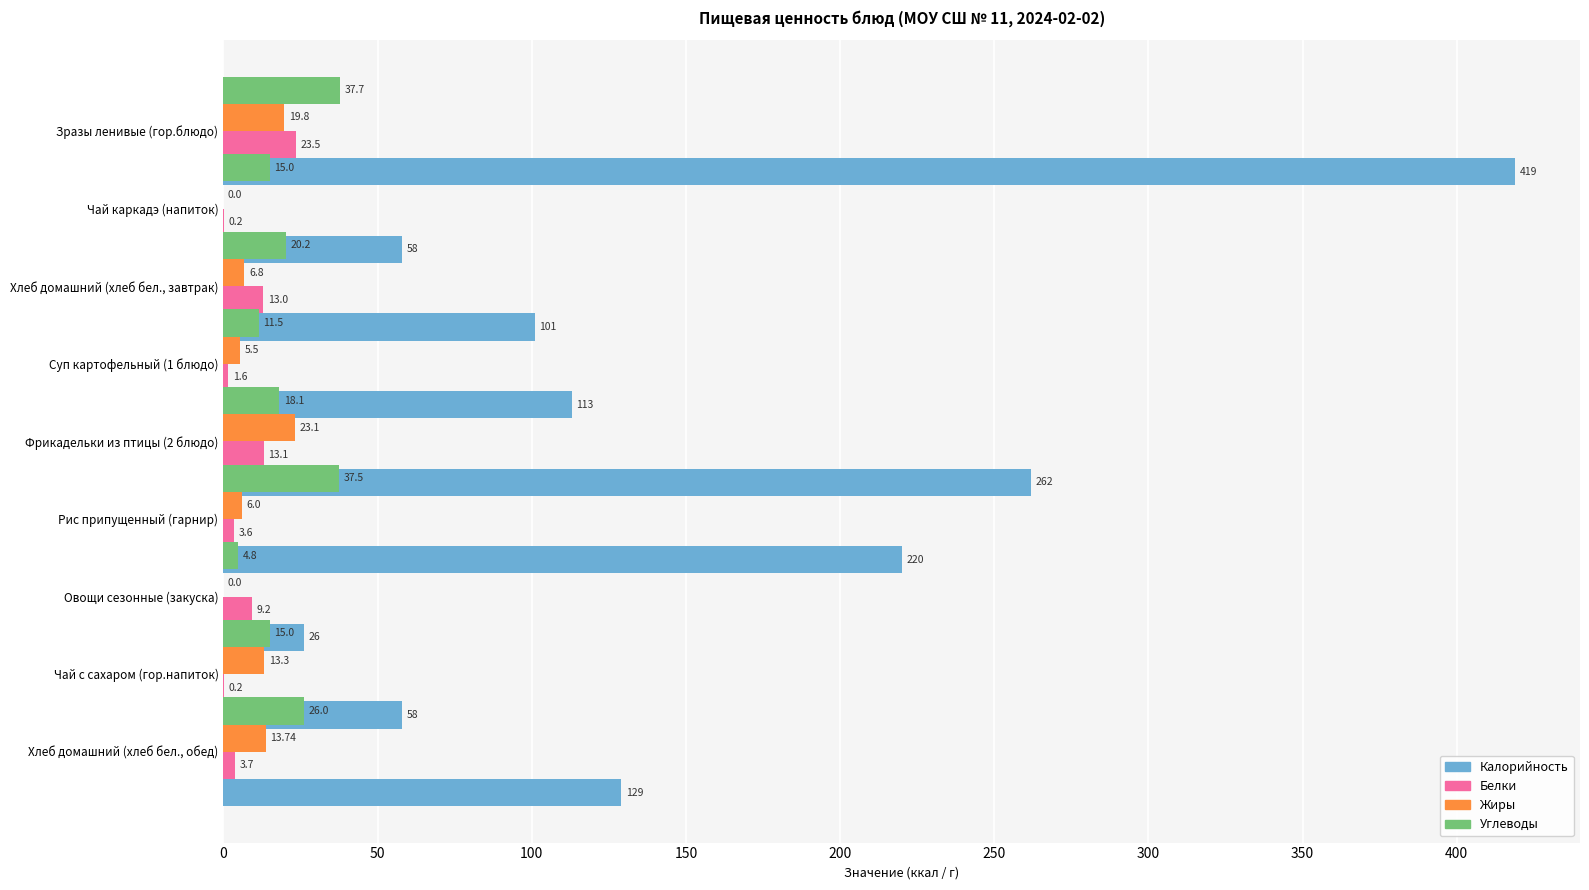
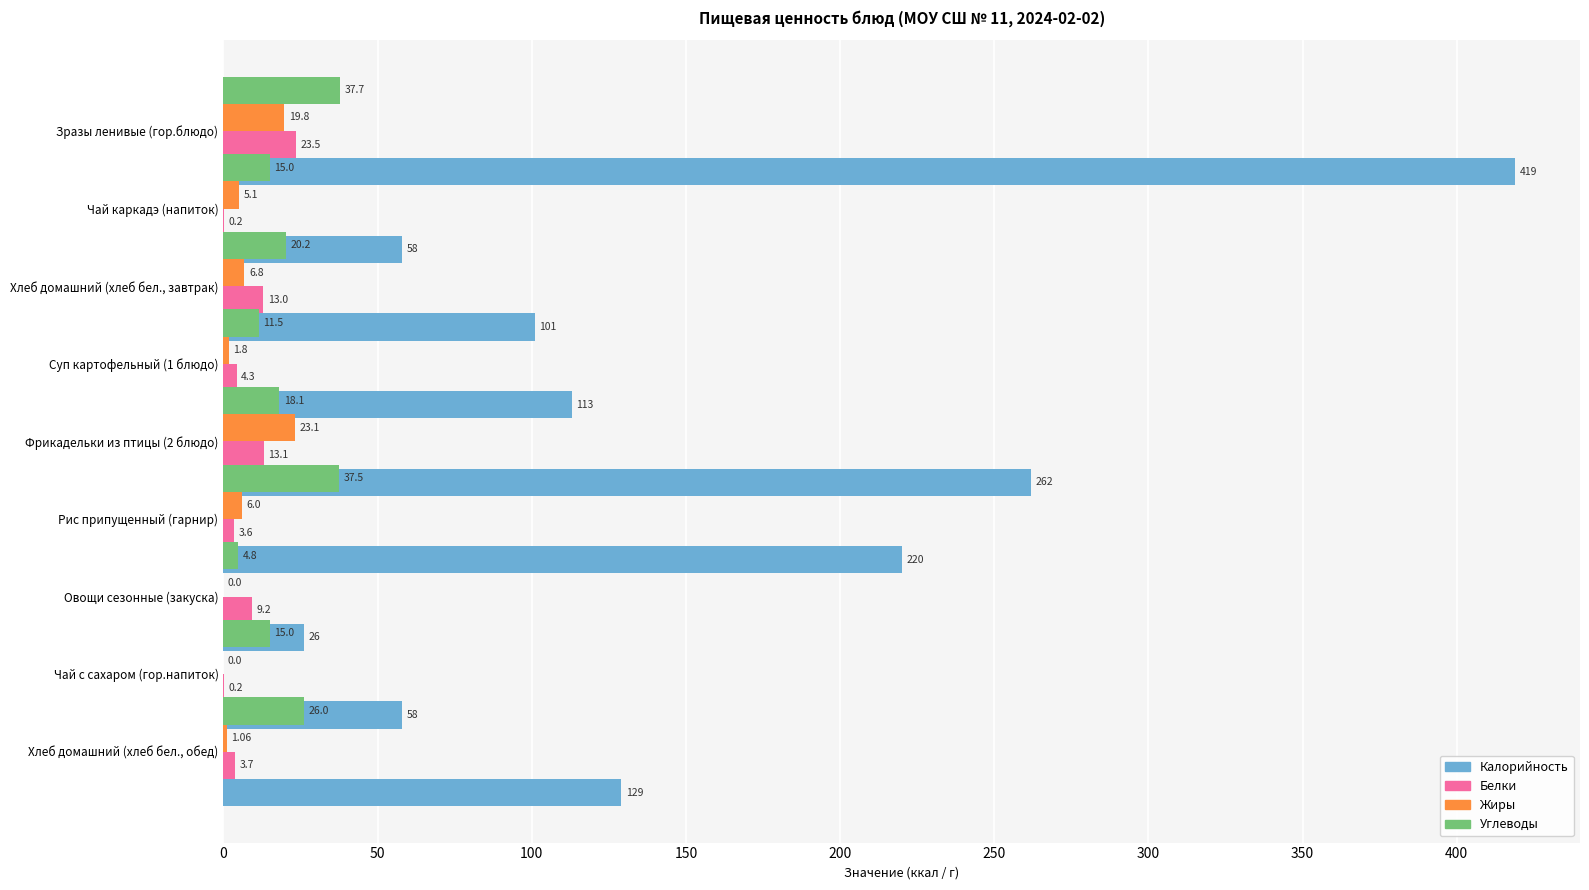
  {
    "Белки": {
      "Зразы ленивые (гор.блюдо)": 23.5,
      "Чай каркадэ (напиток)": 0.2,
      "Хлеб домашний (хлеб бел., завтрак)": 13.0,
-     "Суп картофельный (1 блюдо)": 1.6,
+     "Суп картофельный (1 блюдо)": 4.3,
      "Фрикадельки из птицы (2 блюдо)": 13.1,
      "Рис припущенный (гарнир)": 3.6,
      "Овощи сезонные (закуска)": 9.2,
      "Чай с сахаром (гор.напиток)": 0.2,
      "Хлеб домашний (хлеб бел., обед)": 3.7
    },
    "Жиры": {
      "Зразы ленивые (гор.блюдо)": 19.8,
-     "Чай каркадэ (напиток)": 0.0,
+     "Чай каркадэ (напиток)": 5.1,
      "Хлеб домашний (хлеб бел., завтрак)": 6.8,
-     "Суп картофельный (1 блюдо)": 5.5,
+     "Суп картофельный (1 блюдо)": 1.8,
      "Фрикадельки из птицы (2 блюдо)": 23.1,
      "Рис припущенный (гарнир)": 6.0,
      "Овощи сезонные (закуска)": 0.0,
-     "Чай с сахаром (гор.напиток)": 13.3,
-     "Хлеб домашний (хлеб бел., обед)": 13.74
+     "Чай с сахаром (гор.напиток)": 0.0,
+     "Хлеб домашний (хлеб бел., обед)": 1.06
    }
  }
